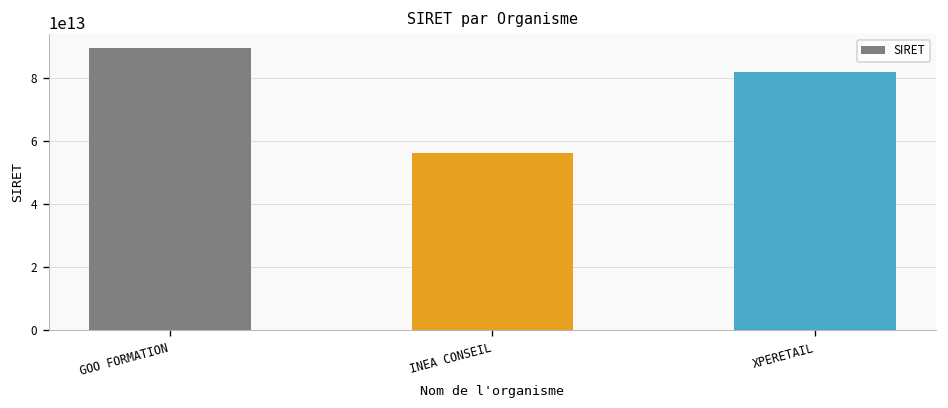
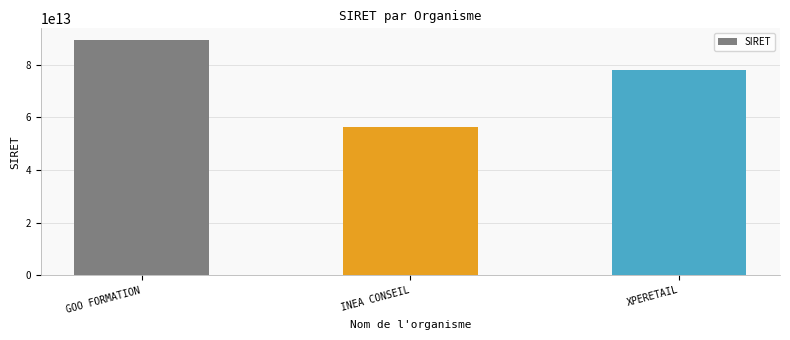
  {
    "GOO FORMATION": 89000000000000,
    "INEA CONSEIL": 56000000000000,
-   "XPERETAIL": 82000000000000
+   "XPERETAIL": 78000000000000
  }
